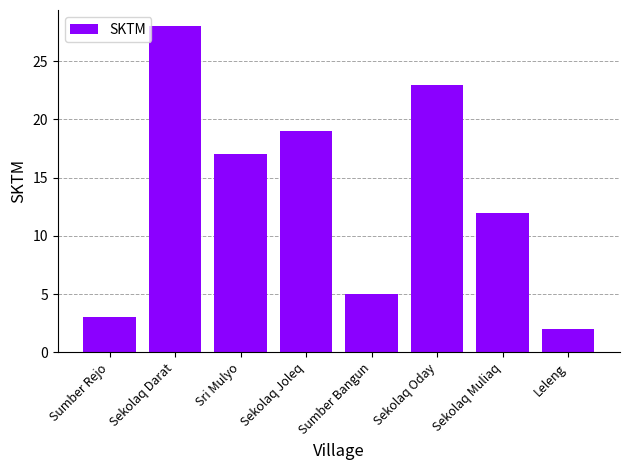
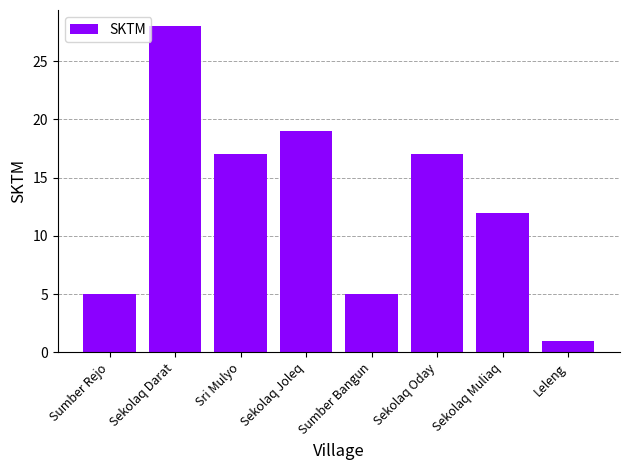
  {
-   "Sumber Rejo": 3,
+   "Sumber Rejo": 5,
    "Sekolaq Darat": 28,
    "Sri Mulyo": 17,
    "Sekolaq Joleq": 19,
    "Sumber Bangun": 5,
-   "Sekolaq Oday": 23,
+   "Sekolaq Oday": 17,
    "Sekolaq Muliaq": 12,
-   "Leleng": 2
+   "Leleng": 1
  }
